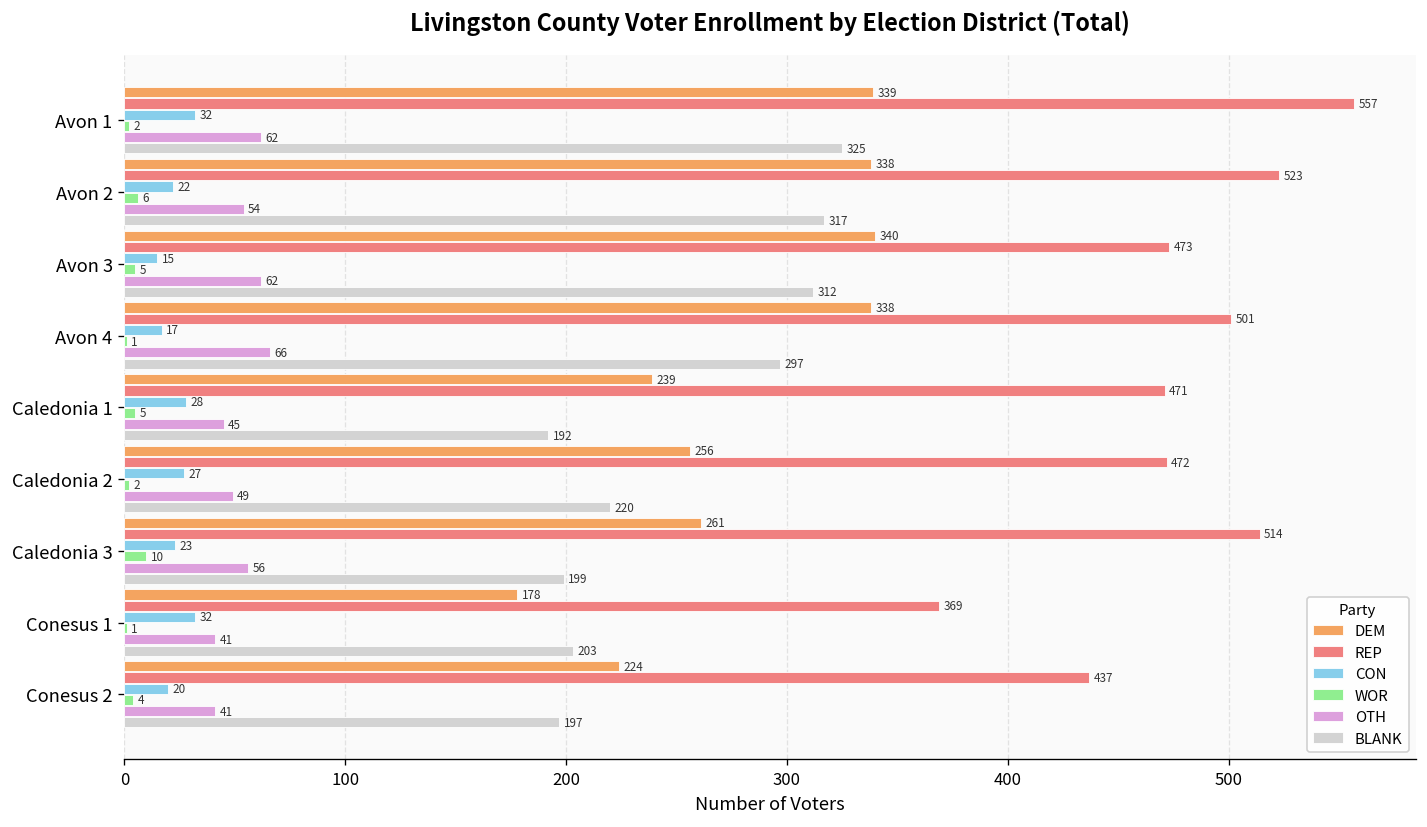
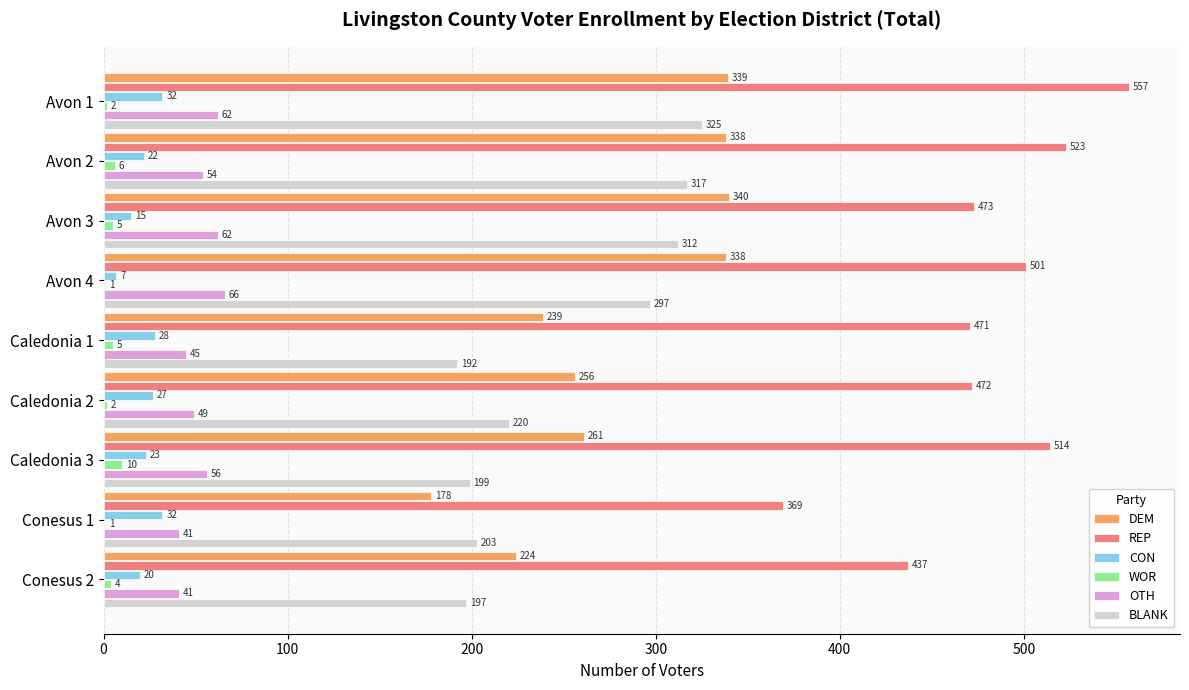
  {
    "CON": {
      "Avon 1": 32,
      "Avon 2": 22,
      "Avon 3": 15,
-     "Avon 4": 17,
+     "Avon 4": 7,
      "Caledonia 1": 28,
      "Caledonia 2": 27,
      "Caledonia 3": 23,
      "Conesus 1": 32,
      "Conesus 2": 20
    },
    "WOR": {
      "Avon 1": 2,
      "Avon 2": 6,
      "Avon 3": 5,
      "Avon 4": 1,
      "Caledonia 1": 5,
      "Caledonia 2": 2,
      "Caledonia 3": 10,
      "Conesus 1": 1,
      "Conesus 2": 4
    }
  }
